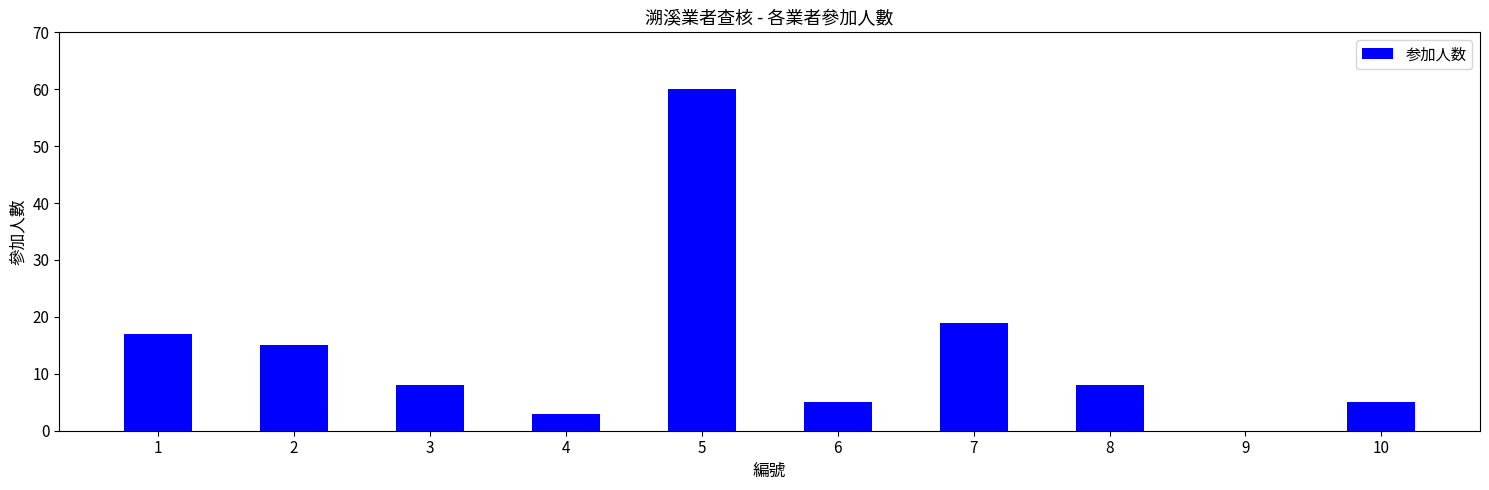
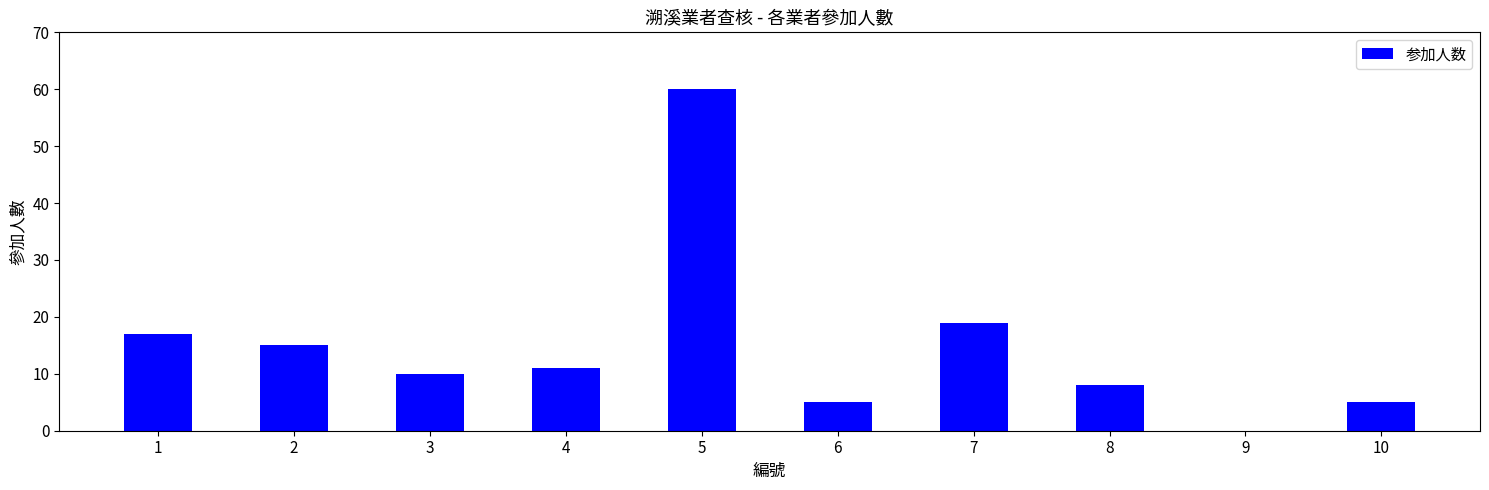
  {
    "1": 17,
    "2": 15,
-   "3": 8,
-   "4": 3,
+   "3": 10,
+   "4": 11,
    "5": 60,
    "6": 5,
    "7": 19,
    "8": 8,
    "9": 0,
    "10": 5
  }
